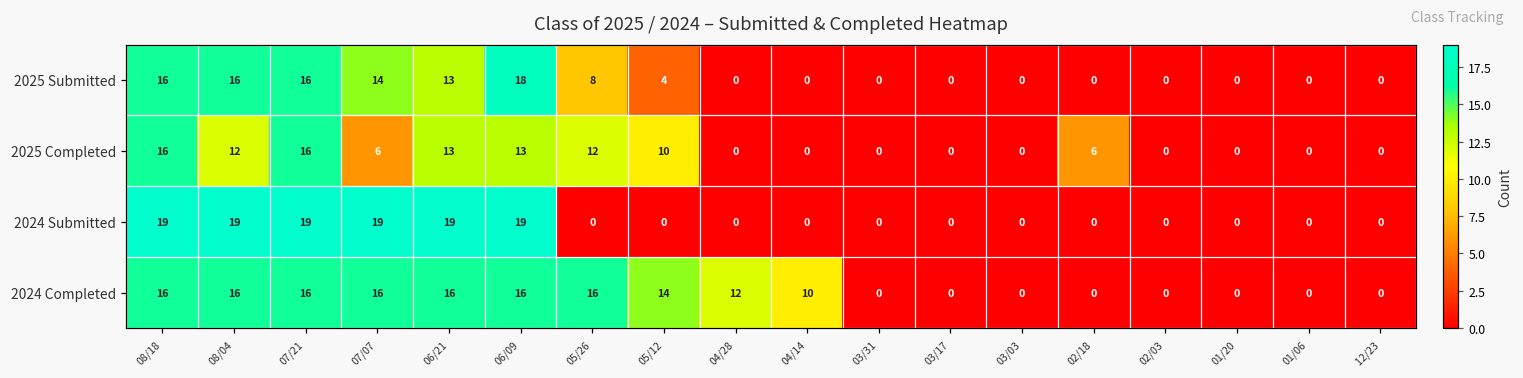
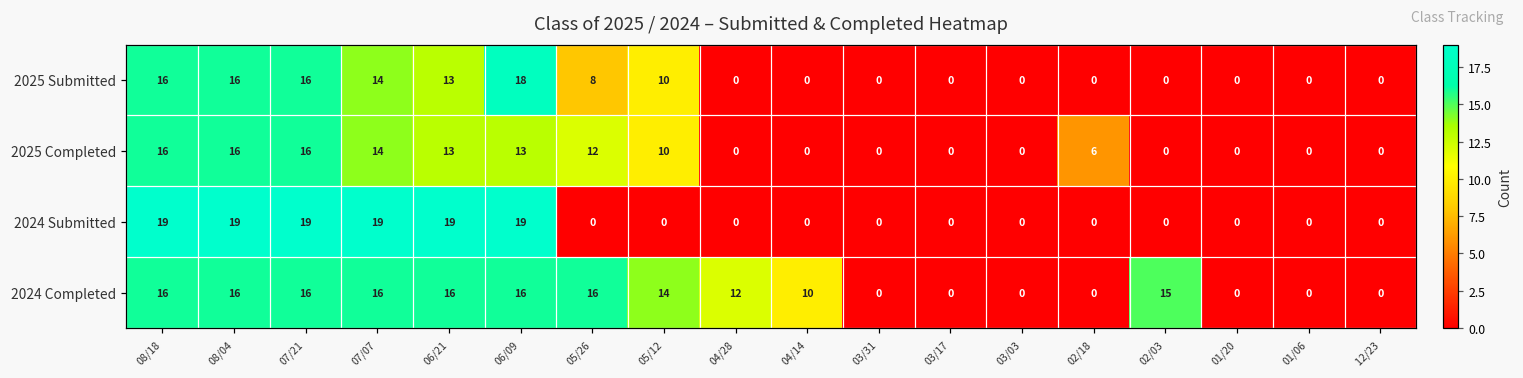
  {
    "2025 Submitted": {
      "08/18": 16,
      "08/04": 16,
      "07/21": 16,
      "07/07": 14,
      "06/21": 13,
      "06/09": 18,
      "05/26": 8,
-     "05/12": 4,
+     "05/12": 10,
      "04/28": 0,
      "04/14": 0,
      "03/31": 0,
      "03/17": 0,
      "03/03": 0,
      "02/18": 0,
      "02/03": 0,
      "01/20": 0,
      "01/06": 0,
      "12/23": 0
    },
    "2025 Completed": {
      "08/18": 16,
-     "08/04": 12,
+     "08/04": 16,
      "07/21": 16,
-     "07/07": 6,
+     "07/07": 14,
      "06/21": 13,
      "06/09": 13,
      "05/26": 12,
      "05/12": 10,
      "04/28": 0,
      "04/14": 0,
      "03/31": 0,
      "03/17": 0,
      "03/03": 0,
      "02/18": 6,
      "02/03": 0,
      "01/20": 0,
      "01/06": 0,
      "12/23": 0
    },
    "2024 Submitted": {
      "08/18": 19,
      "08/04": 19,
      "07/21": 19,
      "07/07": 19,
      "06/21": 19,
      "06/09": 19,
      "05/26": 0,
      "05/12": 0,
      "04/28": 0,
      "04/14": 0,
      "03/31": 0,
      "03/17": 0,
      "03/03": 0,
      "02/18": 0,
      "02/03": 0,
      "01/20": 0,
      "01/06": 0,
      "12/23": 0
    },
    "2024 Completed": {
      "08/18": 16,
      "08/04": 16,
      "07/21": 16,
      "07/07": 16,
      "06/21": 16,
      "06/09": 16,
      "05/26": 16,
      "05/12": 14,
      "04/28": 12,
      "04/14": 10,
      "03/31": 0,
      "03/17": 0,
      "03/03": 0,
      "02/18": 0,
-     "02/03": 0,
+     "02/03": 15,
      "01/20": 0,
      "01/06": 0,
      "12/23": 0
    }
  }
